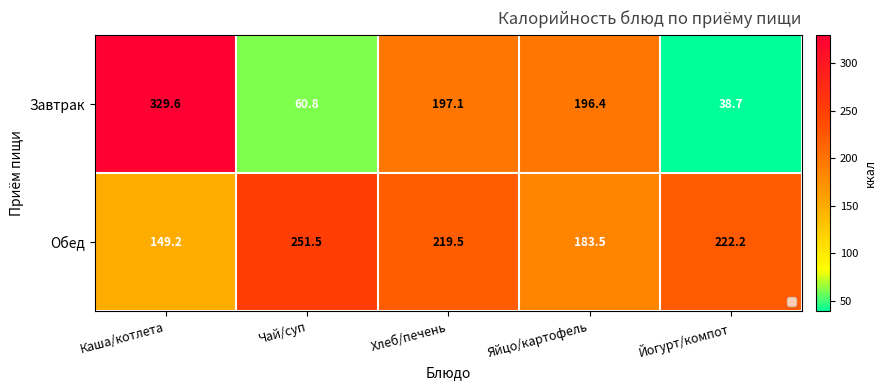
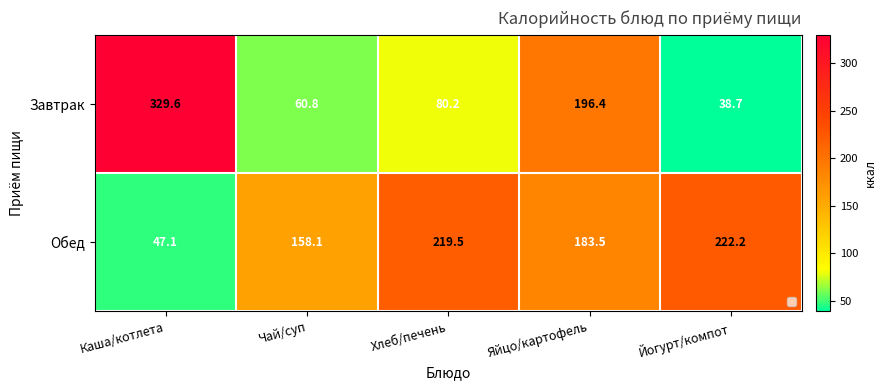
  {
    "Завтрак": {
      "Каша/котлета": 329.6,
      "Чай/суп": 60.8,
-     "Хлеб/печень": 197.1,
+     "Хлеб/печень": 80.2,
      "Яйцо/картофель": 196.4,
      "Йогурт/компот": 38.7
    },
    "Обед": {
-     "Каша/котлета": 149.2,
-     "Чай/суп": 251.5,
+     "Каша/котлета": 47.1,
+     "Чай/суп": 158.1,
      "Хлеб/печень": 219.5,
      "Яйцо/картофель": 183.5,
      "Йогурт/компот": 222.2
    }
  }
